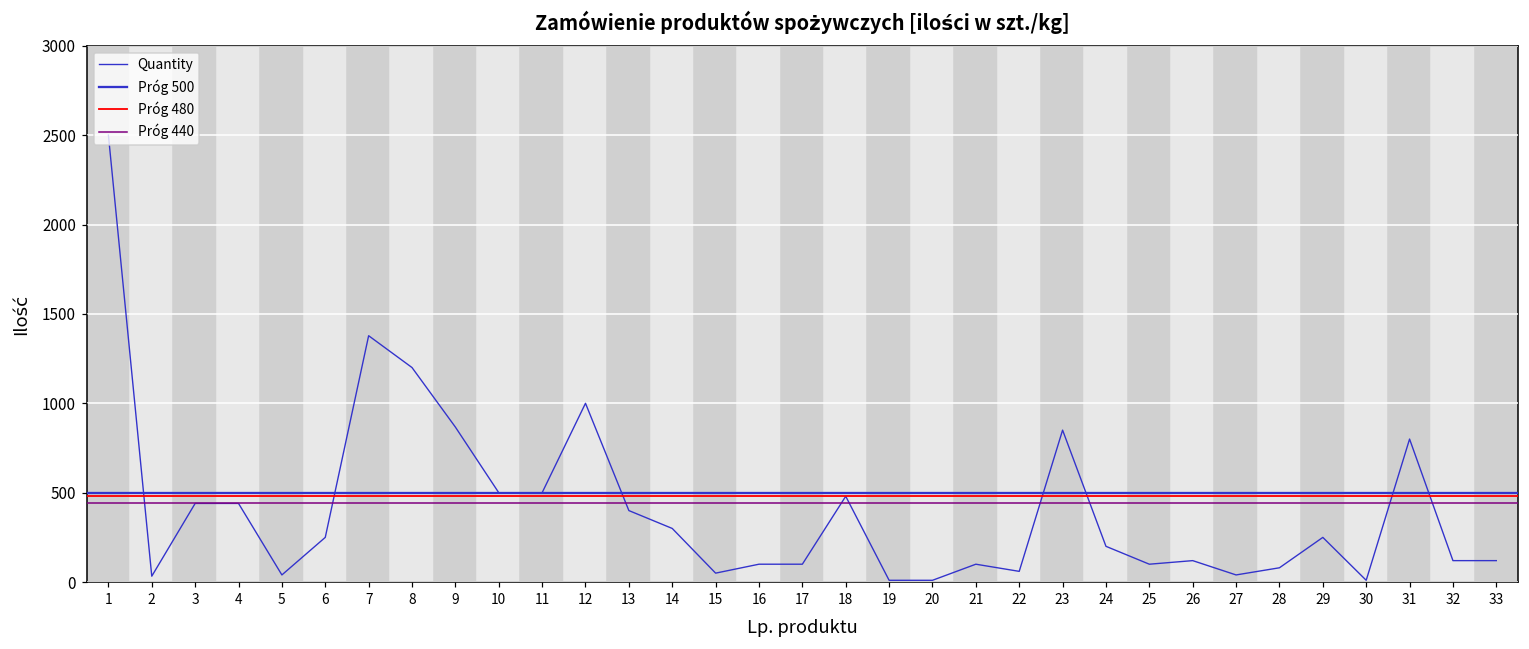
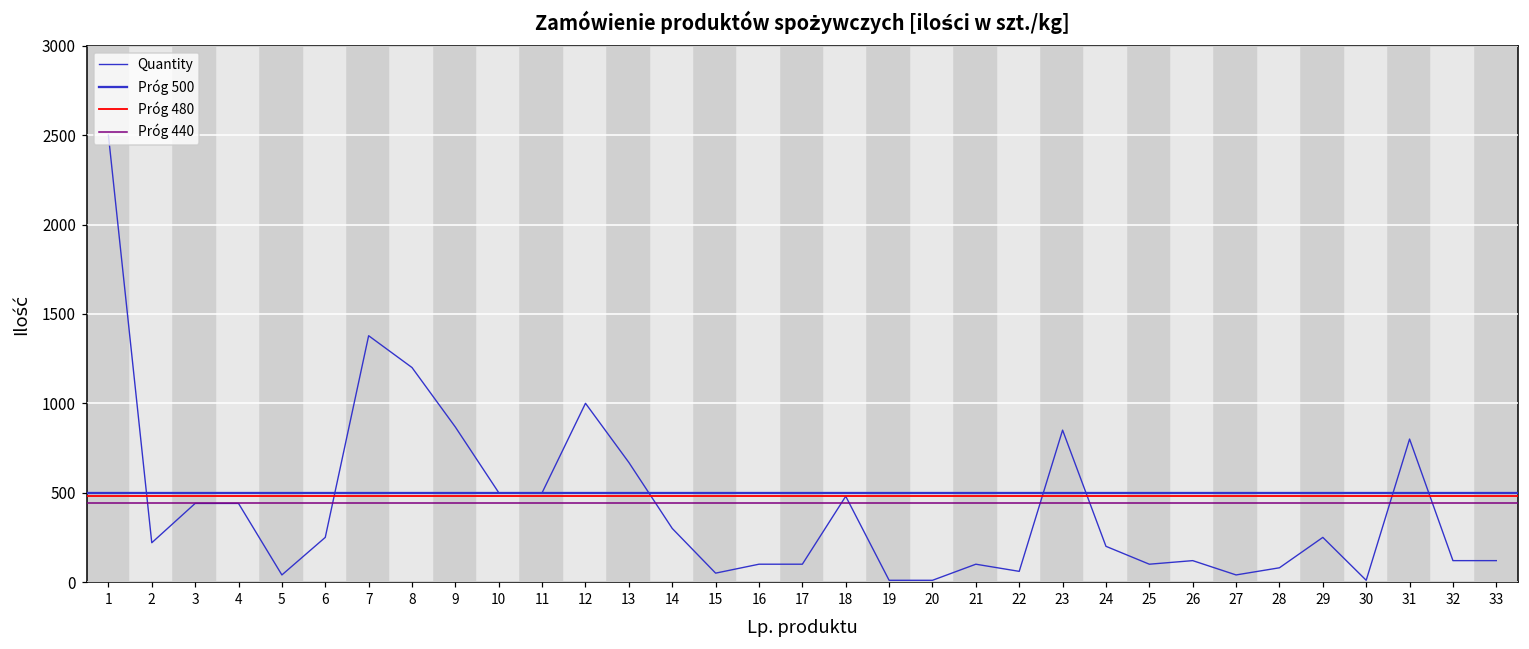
  {
-   "2": 30,
+   "2": 220,
    "3": 440,
    "4": 440,
    "5": 40,
    "6": 250,
    "7": 1380,
    "8": 1200,
    "9": 870,
    "10": 500,
    "11": 500,
    "12": 1000,
-   "13": 400,
+   "13": 670,
    "14": 300,
    "15": 50,
    "16": 100,
    "17": 100,
    "18": 480,
    "19": 10,
    "20": 10,
    "21": 100,
    "22": 60,
    "23": 850,
    "24": 200,
    "25": 100,
    "26": 120,
    "27": 40,
    "28": 80,
    "29": 250,
    "30": 10,
    "31": 800,
    "32": 120,
    "33": 120
  }
